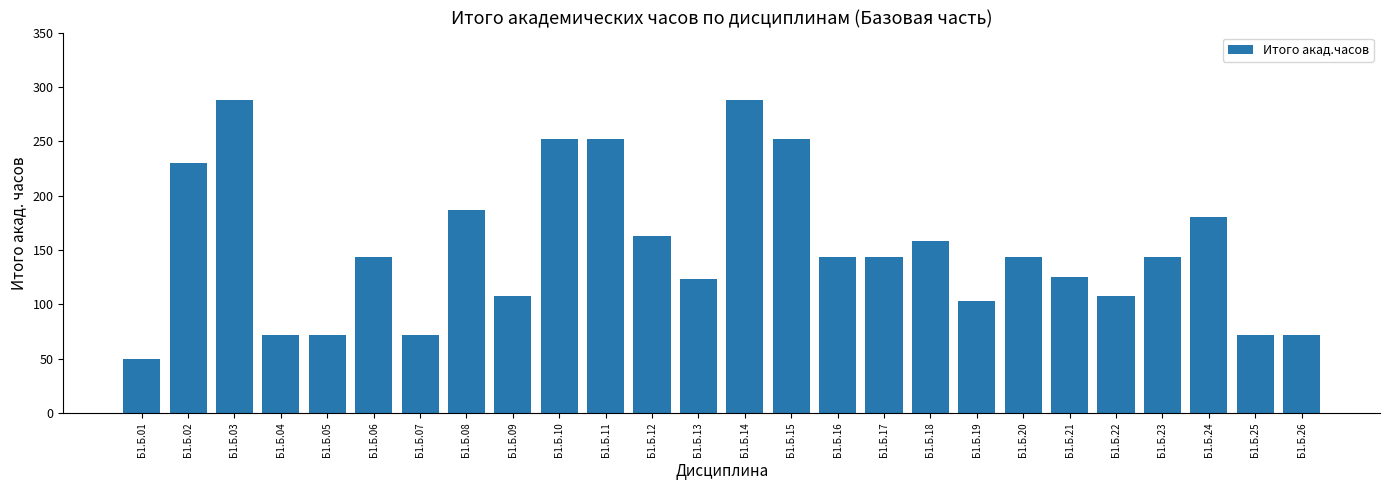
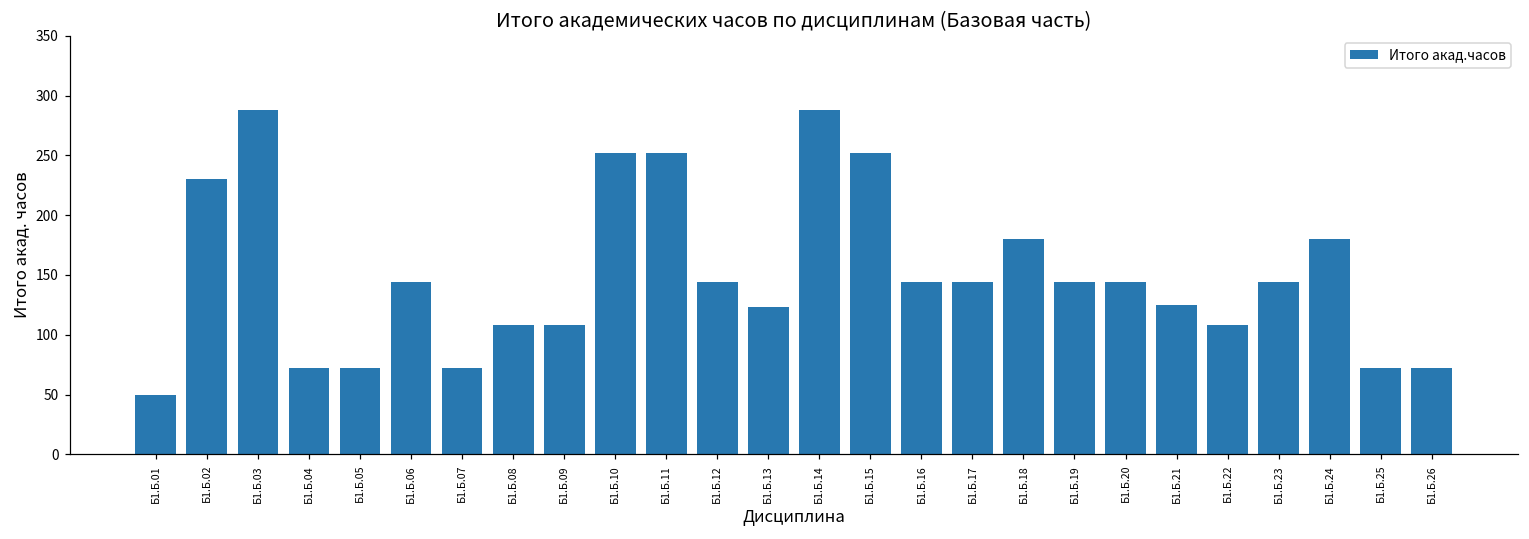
  {
    "Б1.Б.01": 50,
    "Б1.Б.02": 230,
    "Б1.Б.03": 288,
    "Б1.Б.04": 72,
    "Б1.Б.05": 72,
    "Б1.Б.06": 144,
    "Б1.Б.07": 72,
-   "Б1.Б.08": 187,
+   "Б1.Б.08": 108,
    "Б1.Б.09": 108,
    "Б1.Б.10": 252,
    "Б1.Б.11": 252,
-   "Б1.Б.12": 163,
+   "Б1.Б.12": 144,
    "Б1.Б.13": 123,
    "Б1.Б.14": 288,
    "Б1.Б.15": 252,
    "Б1.Б.16": 144,
    "Б1.Б.17": 144,
-   "Б1.Б.18": 158,
-   "Б1.Б.19": 103,
+   "Б1.Б.18": 180,
+   "Б1.Б.19": 144,
    "Б1.Б.20": 144,
    "Б1.Б.21": 125,
    "Б1.Б.22": 108,
    "Б1.Б.23": 144,
    "Б1.Б.24": 180,
    "Б1.Б.25": 72,
    "Б1.Б.26": 72
  }
